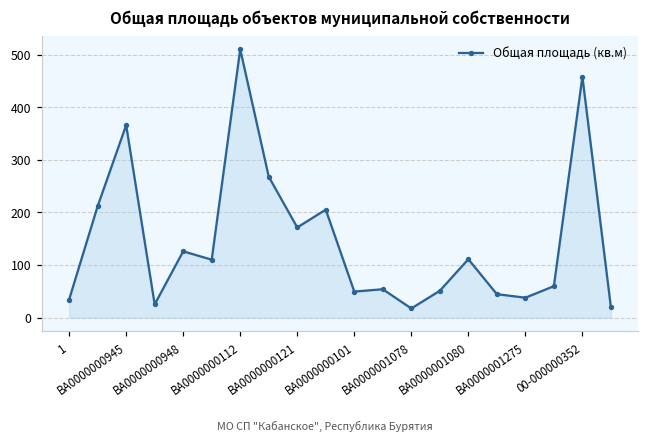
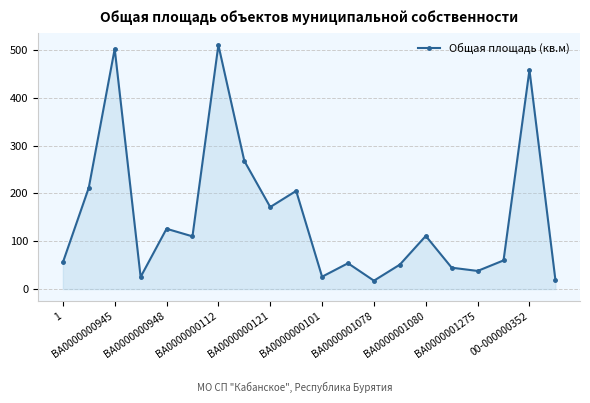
  {
-   "1": 30,
-   "ВА0000000945": 370,
+   "1": 60,
+   "ВА0000000945": 500,
    "ВА0000000948": 130,
    "ВА0000000112": 510,
    "ВА0000000121": 170,
-   "ВА0000000101": 50,
+   "ВА0000000101": 30,
    "ВА0000001078": 20,
    "ВА0000001080": 110,
    "ВА0000001275": 40,
    "00-000000352": 460
  }
